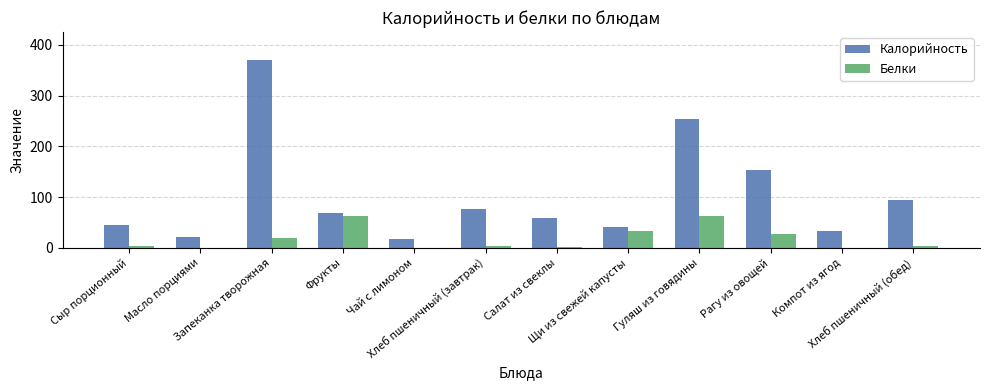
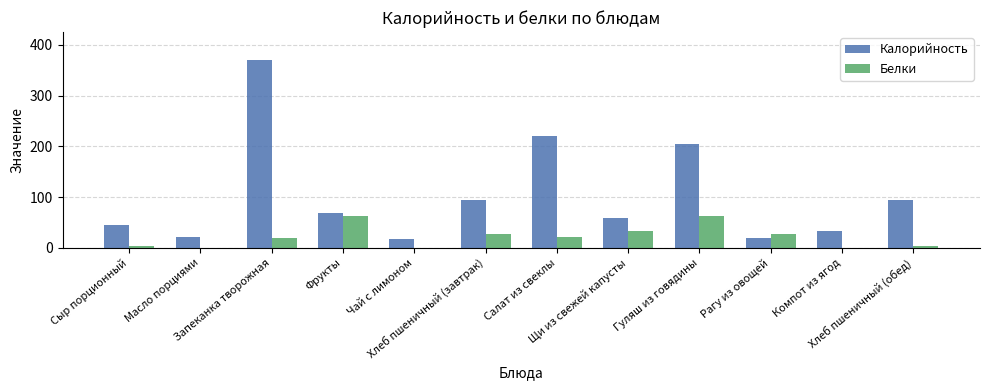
  {
    "Калорийность": {
      "Сыр порционный": 50,
      "Масло порциями": 20,
      "Запеканка творожная": 370,
      "Фрукты": 70,
      "Чай с лимоном": 20,
-     "Хлеб пшеничный (завтрак)": 80,
-     "Салат из свеклы": 60,
-     "Щи из свежей капусты": 40,
-     "Гуляш из говядины": 250,
-     "Рагу из овощей": 150,
+     "Хлеб пшеничный (завтрак)": 90,
+     "Салат из свеклы": 220,
+     "Щи из свежей капусты": 60,
+     "Гуляш из говядины": 200,
+     "Рагу из овощей": 20,
      "Компот из ягод": 30,
      "Хлеб пшеничный (обед)": 90
    },
    "Белки": {
      "Запеканка творожная": 20,
      "Фрукты": 60,
-     "Хлеб пшеничный (завтрак)": 0,
-     "Салат из свеклы": 0,
+     "Хлеб пшеничный (завтрак)": 30,
+     "Салат из свеклы": 20,
      "Щи из свежей капусты": 30,
      "Гуляш из говядины": 60,
      "Рагу из овощей": 30
    }
  }
